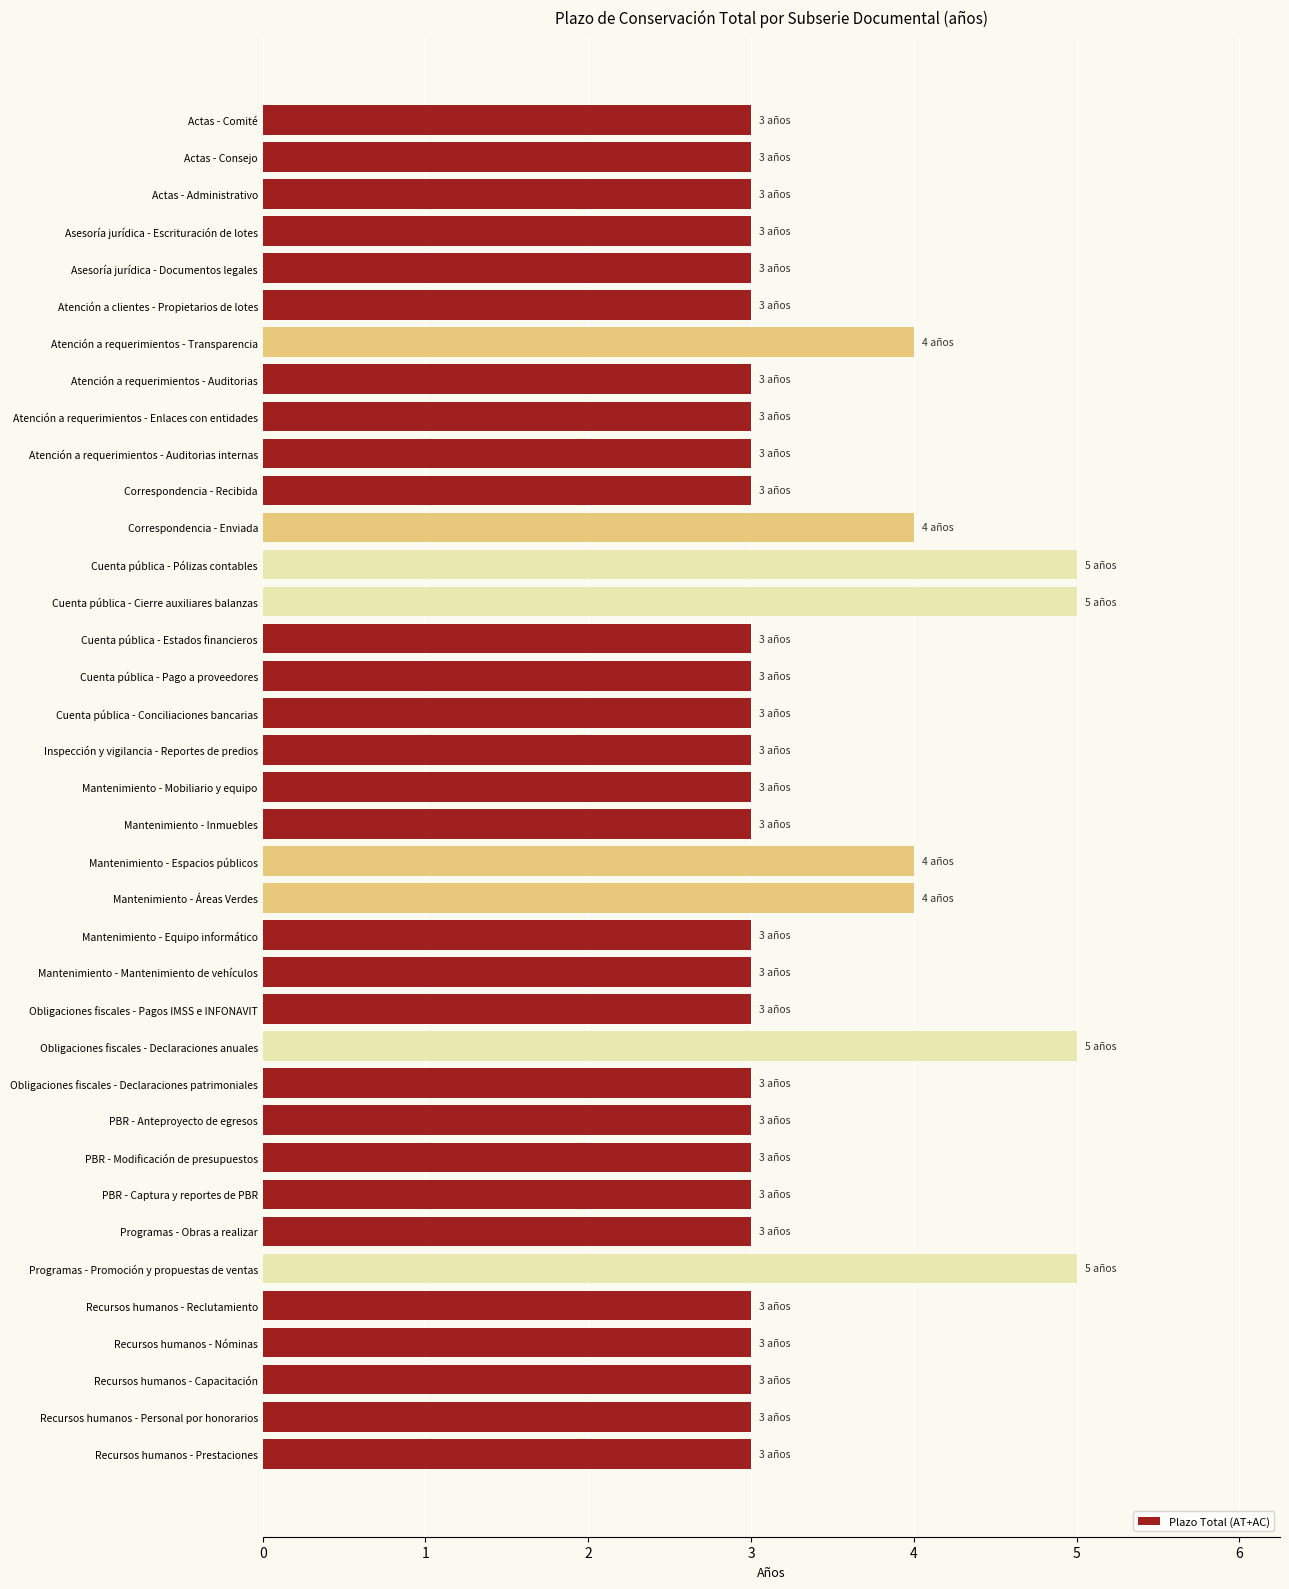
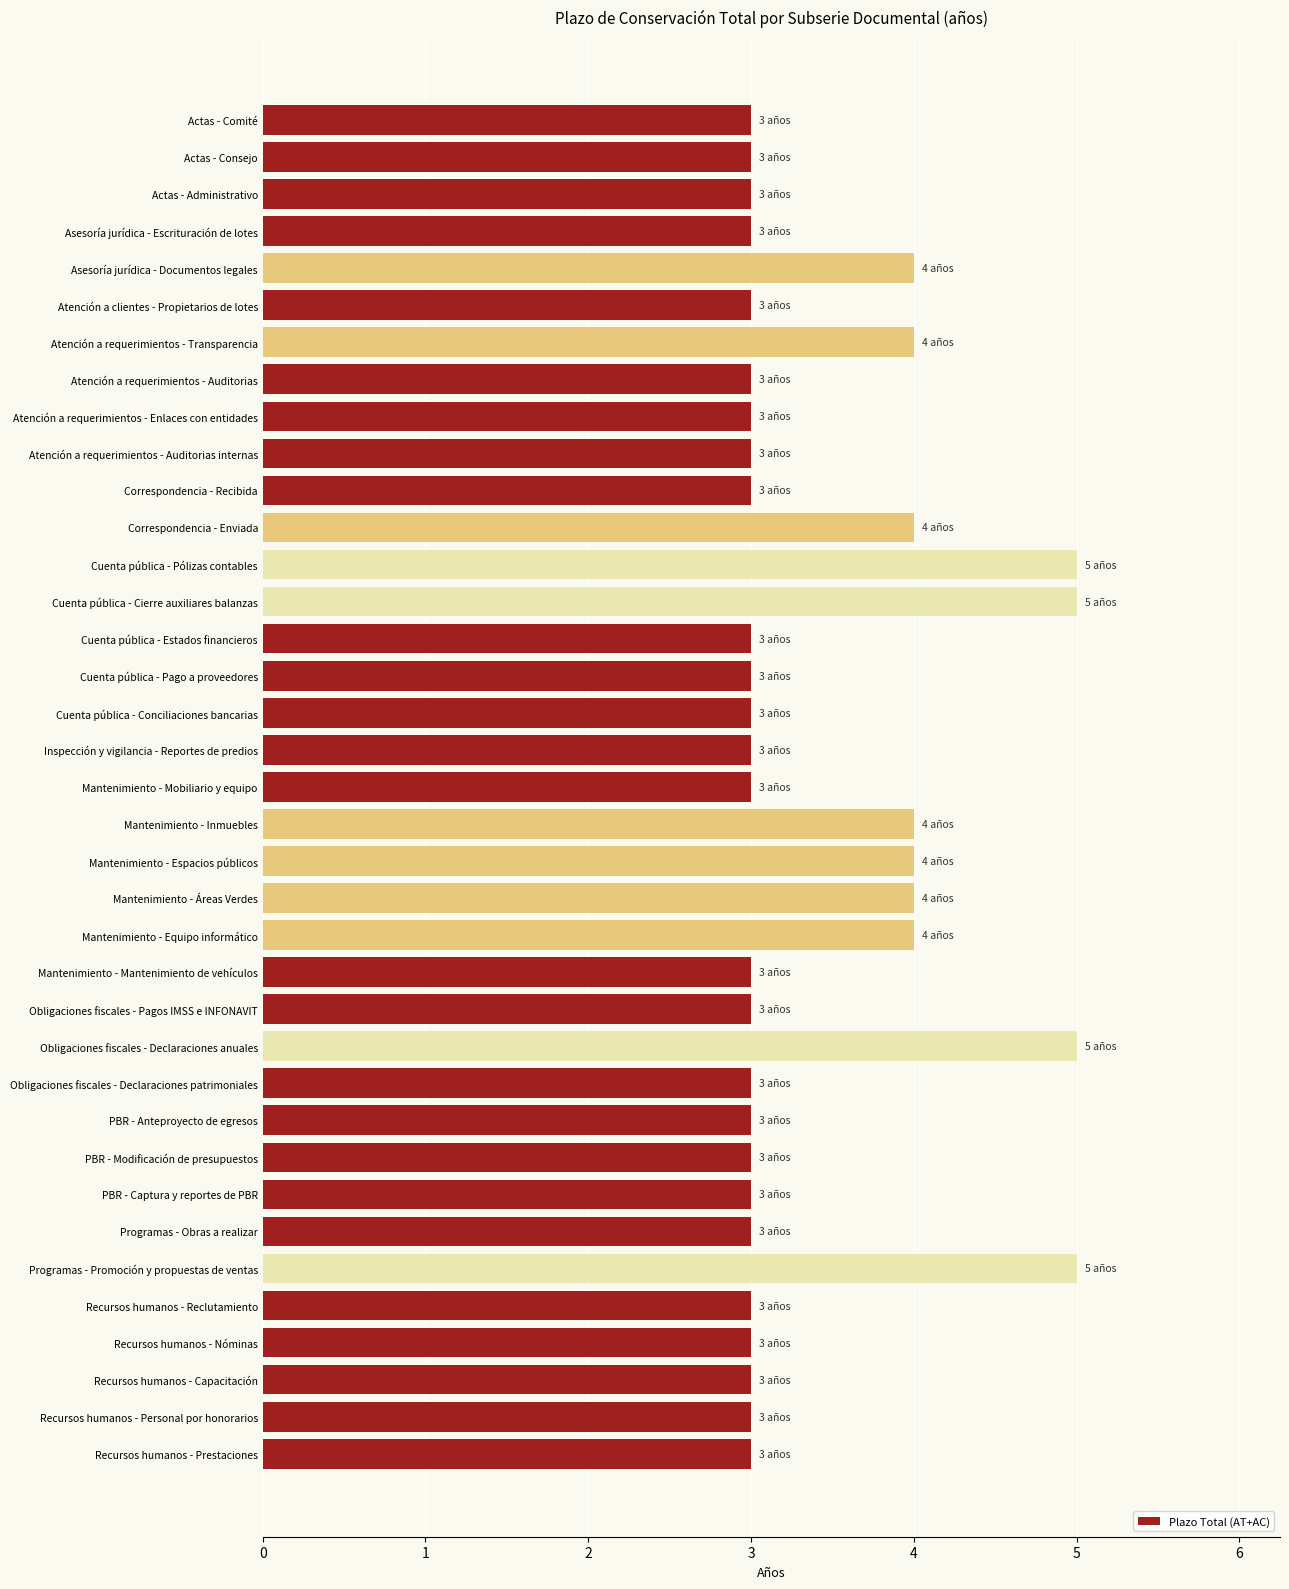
  {
    "Actas - Comité": 3,
    "Actas - Consejo": 3,
    "Actas - Administrativo": 3,
    "Asesoría jurídica - Escrituración de lotes": 3,
-   "Asesoría jurídica - Documentos legales": 3,
+   "Asesoría jurídica - Documentos legales": 4,
    "Atención a clientes - Propietarios de lotes": 3,
    "Atención a requerimientos - Transparencia": 4,
    "Atención a requerimientos - Auditorias": 3,
    "Atención a requerimientos - Enlaces con entidades": 3,
    "Atención a requerimientos - Auditorias internas": 3,
    "Correspondencia - Recibida": 3,
    "Correspondencia - Enviada": 4,
    "Cuenta pública - Pólizas contables": 5,
    "Cuenta pública - Cierre auxiliares balanzas": 5,
    "Cuenta pública - Estados financieros": 3,
    "Cuenta pública - Pago a proveedores": 3,
    "Cuenta pública - Conciliaciones bancarias": 3,
    "Inspección y vigilancia - Reportes de predios": 3,
    "Mantenimiento - Mobiliario y equipo": 3,
-   "Mantenimiento - Inmuebles": 3,
+   "Mantenimiento - Inmuebles": 4,
    "Mantenimiento - Espacios públicos": 4,
    "Mantenimiento - Áreas Verdes": 4,
-   "Mantenimiento - Equipo informático": 3,
+   "Mantenimiento - Equipo informático": 4,
    "Mantenimiento - Mantenimiento de vehículos": 3,
    "Obligaciones fiscales - Pagos IMSS e INFONAVIT": 3,
    "Obligaciones fiscales - Declaraciones anuales": 5,
    "Obligaciones fiscales - Declaraciones patrimoniales": 3,
    "PBR - Anteproyecto de egresos": 3,
    "PBR - Modificación de presupuestos": 3,
    "PBR - Captura y reportes de PBR": 3,
    "Programas - Obras a realizar": 3,
    "Programas - Promoción y propuestas de ventas": 5,
    "Recursos humanos - Reclutamiento": 3,
    "Recursos humanos - Nóminas": 3,
    "Recursos humanos - Capacitación": 3,
    "Recursos humanos - Personal por honorarios": 3,
    "Recursos humanos - Prestaciones": 3
  }
